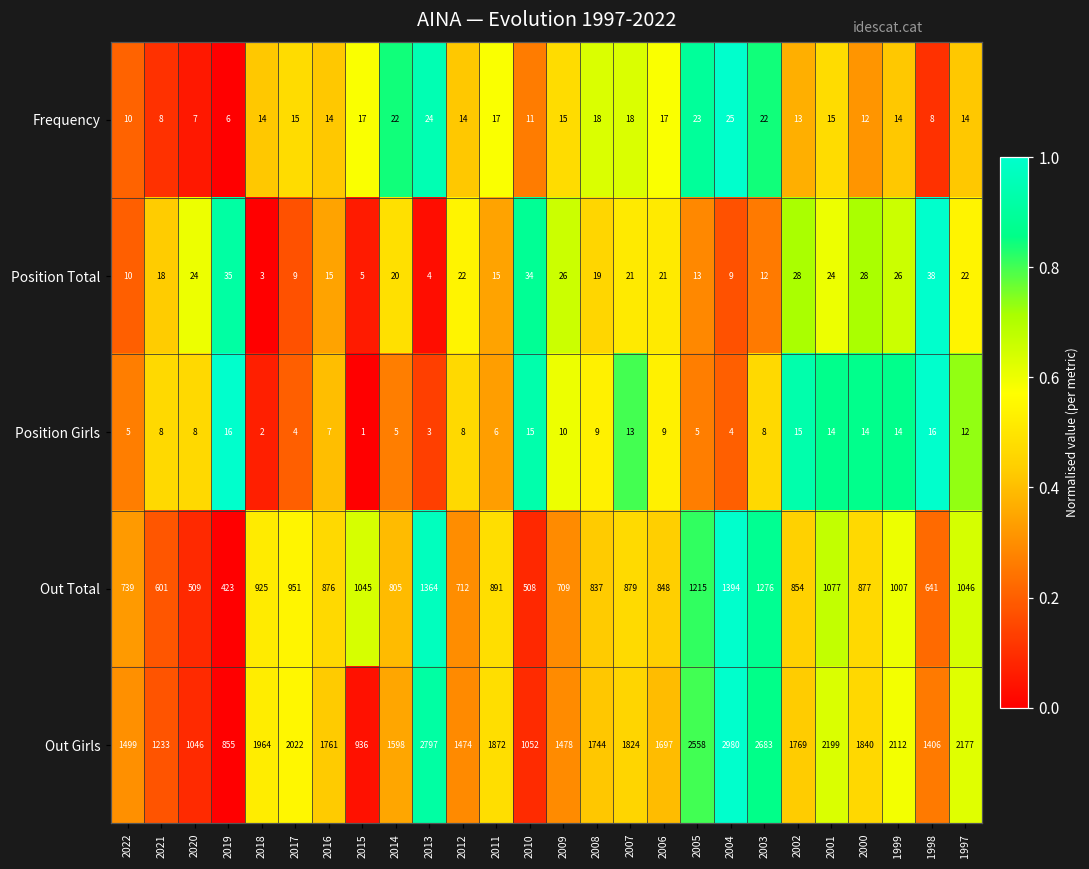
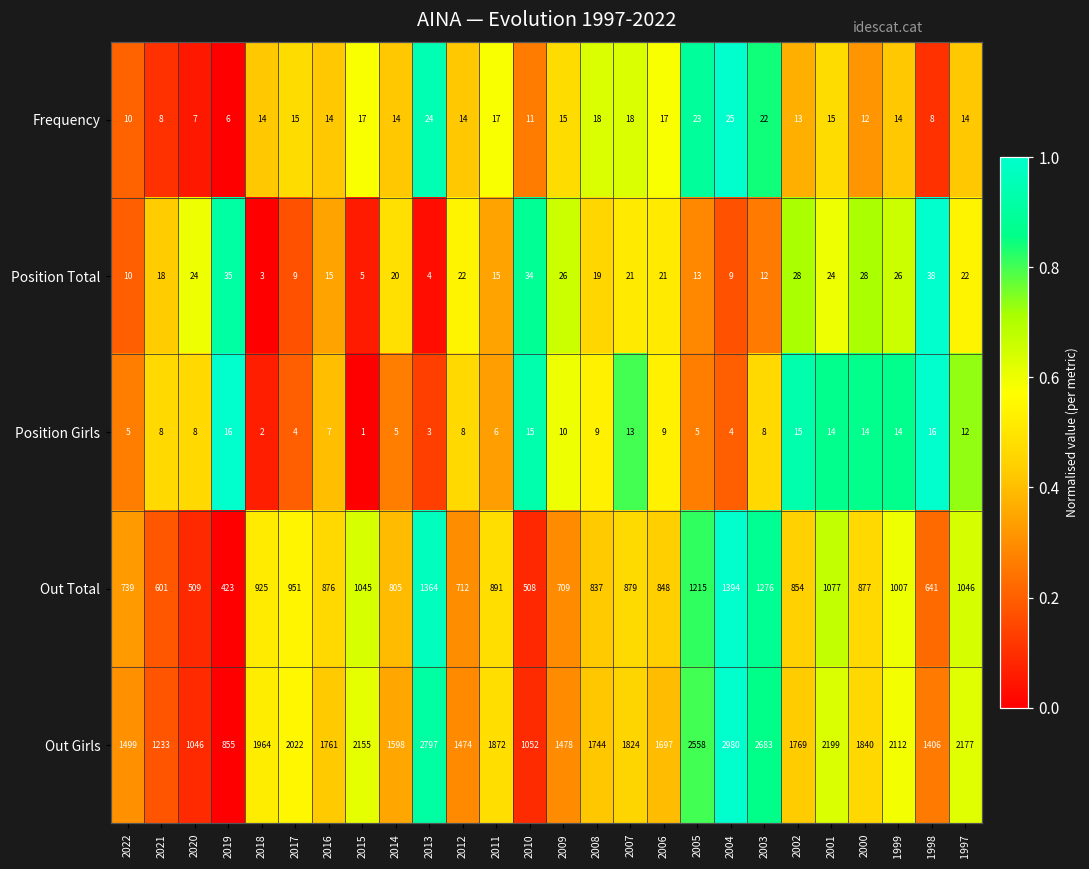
  {
    "Frequency": {
      "2022": 10,
      "2021": 8,
      "2020": 7,
      "2019": 6,
      "2018": 14,
      "2017": 15,
      "2016": 14,
      "2015": 17,
-     "2014": 22,
+     "2014": 14,
      "2013": 24,
      "2012": 14,
      "2011": 17,
      "2010": 11,
      "2009": 15,
      "2008": 18,
      "2007": 18,
      "2006": 17,
      "2005": 23,
      "2004": 25,
      "2003": 22,
      "2002": 13,
      "2001": 15,
      "2000": 12,
      "1999": 14,
      "1998": 8,
      "1997": 14
    },
    "Position Total": {
      "2022": 10,
      "2021": 18,
      "2020": 24,
      "2019": 35,
      "2018": 3,
      "2017": 9,
      "2016": 15,
      "2015": 5,
      "2014": 20,
      "2013": 4,
      "2012": 22,
      "2011": 15,
      "2010": 34,
      "2009": 26,
      "2008": 19,
      "2007": 21,
      "2006": 21,
      "2005": 13,
      "2004": 9,
      "2003": 12,
      "2002": 28,
      "2001": 24,
      "2000": 28,
      "1999": 26,
      "1998": 38,
      "1997": 22
    },
    "Position Girls": {
      "2022": 5,
      "2021": 8,
      "2020": 8,
      "2019": 16,
      "2018": 2,
      "2017": 4,
      "2016": 7,
      "2015": 1,
      "2014": 5,
      "2013": 3,
      "2012": 8,
      "2011": 6,
      "2010": 15,
      "2009": 10,
      "2008": 9,
      "2007": 13,
      "2006": 9,
      "2005": 5,
      "2004": 4,
      "2003": 8,
      "2002": 15,
      "2001": 14,
      "2000": 14,
      "1999": 14,
      "1998": 16,
      "1997": 12
    },
    "Out Total": {
      "2022": 739,
      "2021": 601,
      "2020": 509,
      "2019": 423,
      "2018": 925,
      "2017": 951,
      "2016": 876,
      "2015": 1045,
      "2014": 805,
      "2013": 1364,
      "2012": 712,
      "2011": 891,
      "2010": 508,
      "2009": 709,
      "2008": 837,
      "2007": 879,
      "2006": 848,
      "2005": 1215,
      "2004": 1394,
      "2003": 1276,
      "2002": 854,
      "2001": 1077,
      "2000": 877,
      "1999": 1007,
      "1998": 641,
      "1997": 1046
    },
    "Out Girls": {
      "2022": 1499,
      "2021": 1233,
      "2020": 1046,
      "2019": 855,
      "2018": 1964,
      "2017": 2022,
      "2016": 1761,
-     "2015": 936,
+     "2015": 2155,
      "2014": 1598,
      "2013": 2797,
      "2012": 1474,
      "2011": 1872,
      "2010": 1052,
      "2009": 1478,
      "2008": 1744,
      "2007": 1824,
      "2006": 1697,
      "2005": 2558,
      "2004": 2980,
      "2003": 2683,
      "2002": 1769,
      "2001": 2199,
      "2000": 1840,
      "1999": 2112,
      "1998": 1406,
      "1997": 2177
    }
  }
